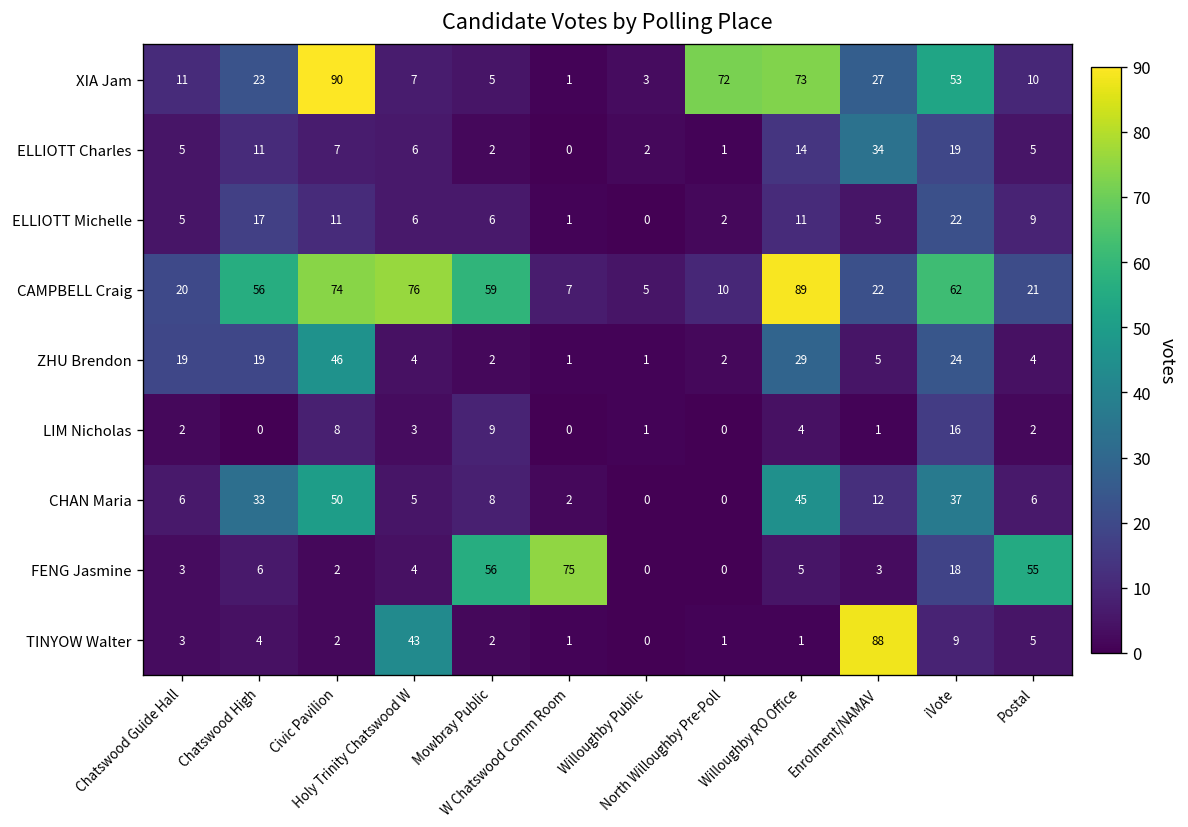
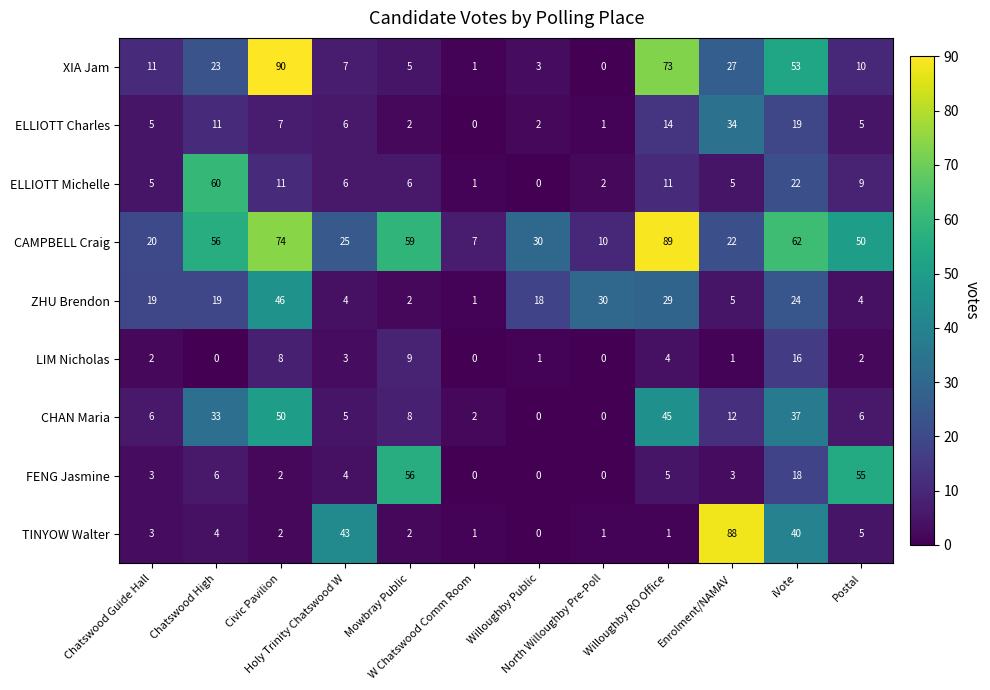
  {
    "XIA Jam": {
      "Chatswood Guide Hall": 11,
      "Chatswood High": 23,
      "Civic Pavilion": 90,
      "Holy Trinity Chatswood W": 7,
      "Mowbray Public": 5,
      "W Chatswood Comm Room": 1,
      "Willoughby Public": 3,
-     "North Willoughby Pre-Poll": 72,
+     "North Willoughby Pre-Poll": 0,
      "Willoughby RO Office": 73,
      "Enrolment/NAMAV": 27,
      "iVote": 53,
      "Postal": 10
    },
    "ELLIOTT Charles": {
      "Chatswood Guide Hall": 5,
      "Chatswood High": 11,
      "Civic Pavilion": 7,
      "Holy Trinity Chatswood W": 6,
      "Mowbray Public": 2,
      "W Chatswood Comm Room": 0,
      "Willoughby Public": 2,
      "North Willoughby Pre-Poll": 1,
      "Willoughby RO Office": 14,
      "Enrolment/NAMAV": 34,
      "iVote": 19,
      "Postal": 5
    },
    "ELLIOTT Michelle": {
      "Chatswood Guide Hall": 5,
-     "Chatswood High": 17,
+     "Chatswood High": 60,
      "Civic Pavilion": 11,
      "Holy Trinity Chatswood W": 6,
      "Mowbray Public": 6,
      "W Chatswood Comm Room": 1,
      "Willoughby Public": 0,
      "North Willoughby Pre-Poll": 2,
      "Willoughby RO Office": 11,
      "Enrolment/NAMAV": 5,
      "iVote": 22,
      "Postal": 9
    },
    "CAMPBELL Craig": {
      "Chatswood Guide Hall": 20,
      "Chatswood High": 56,
      "Civic Pavilion": 74,
-     "Holy Trinity Chatswood W": 76,
+     "Holy Trinity Chatswood W": 25,
      "Mowbray Public": 59,
      "W Chatswood Comm Room": 7,
-     "Willoughby Public": 5,
+     "Willoughby Public": 30,
      "North Willoughby Pre-Poll": 10,
      "Willoughby RO Office": 89,
      "Enrolment/NAMAV": 22,
      "iVote": 62,
-     "Postal": 21
+     "Postal": 50
    },
    "ZHU Brendon": {
      "Chatswood Guide Hall": 19,
      "Chatswood High": 19,
      "Civic Pavilion": 46,
      "Holy Trinity Chatswood W": 4,
      "Mowbray Public": 2,
      "W Chatswood Comm Room": 1,
-     "Willoughby Public": 1,
-     "North Willoughby Pre-Poll": 2,
+     "Willoughby Public": 18,
+     "North Willoughby Pre-Poll": 30,
      "Willoughby RO Office": 29,
      "Enrolment/NAMAV": 5,
      "iVote": 24,
      "Postal": 4
    },
    "LIM Nicholas": {
      "Chatswood Guide Hall": 2,
      "Chatswood High": 0,
      "Civic Pavilion": 8,
      "Holy Trinity Chatswood W": 3,
      "Mowbray Public": 9,
      "W Chatswood Comm Room": 0,
      "Willoughby Public": 1,
      "North Willoughby Pre-Poll": 0,
      "Willoughby RO Office": 4,
      "Enrolment/NAMAV": 1,
      "iVote": 16,
      "Postal": 2
    },
    "CHAN Maria": {
      "Chatswood Guide Hall": 6,
      "Chatswood High": 33,
      "Civic Pavilion": 50,
      "Holy Trinity Chatswood W": 5,
      "Mowbray Public": 8,
      "W Chatswood Comm Room": 2,
      "Willoughby Public": 0,
      "North Willoughby Pre-Poll": 0,
      "Willoughby RO Office": 45,
      "Enrolment/NAMAV": 12,
      "iVote": 37,
      "Postal": 6
    },
    "FENG Jasmine": {
      "Chatswood Guide Hall": 3,
      "Chatswood High": 6,
      "Civic Pavilion": 2,
      "Holy Trinity Chatswood W": 4,
      "Mowbray Public": 56,
-     "W Chatswood Comm Room": 75,
+     "W Chatswood Comm Room": 0,
      "Willoughby Public": 0,
      "North Willoughby Pre-Poll": 0,
      "Willoughby RO Office": 5,
      "Enrolment/NAMAV": 3,
      "iVote": 18,
      "Postal": 55
    },
    "TINYOW Walter": {
      "Chatswood Guide Hall": 3,
      "Chatswood High": 4,
      "Civic Pavilion": 2,
      "Holy Trinity Chatswood W": 43,
      "Mowbray Public": 2,
      "W Chatswood Comm Room": 1,
      "Willoughby Public": 0,
      "North Willoughby Pre-Poll": 1,
      "Willoughby RO Office": 1,
      "Enrolment/NAMAV": 88,
-     "iVote": 9,
+     "iVote": 40,
      "Postal": 5
    }
  }
